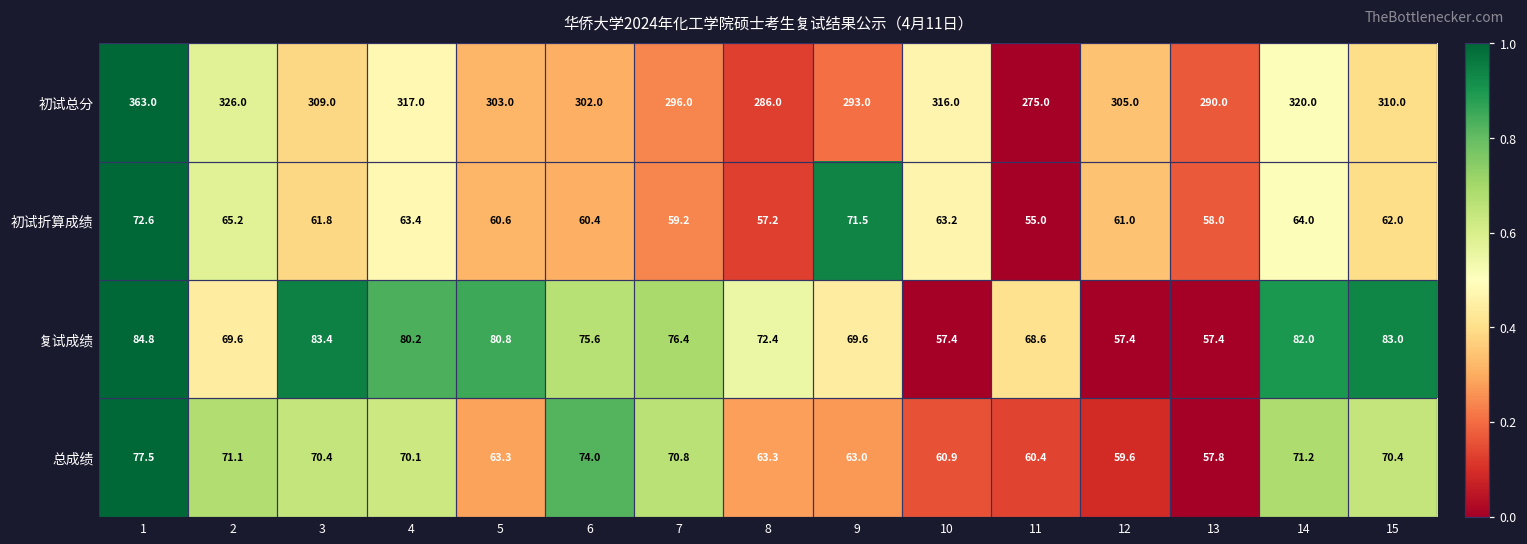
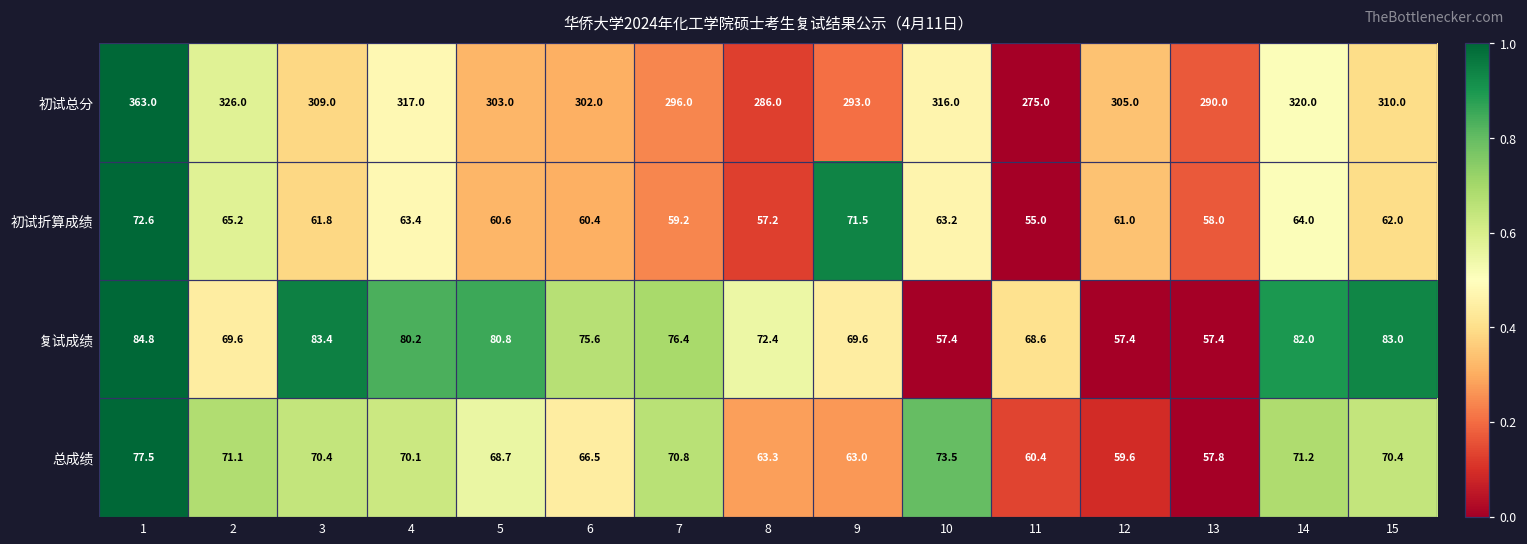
  {
    "初试总分": {
      "1": 363.0,
      "2": 326.0,
      "3": 309.0,
      "4": 317.0,
      "5": 303.0,
      "6": 302.0,
      "7": 296.0,
      "8": 286.0,
      "9": 293.0,
      "10": 316.0,
      "11": 275.0,
      "12": 305.0,
      "13": 290.0,
      "14": 320.0,
      "15": 310.0
    },
    "初试折算成绩": {
      "1": 72.6,
      "2": 65.2,
      "3": 61.8,
      "4": 63.4,
      "5": 60.6,
      "6": 60.4,
      "7": 59.2,
      "8": 57.2,
      "9": 71.5,
      "10": 63.2,
      "11": 55.0,
      "12": 61.0,
      "13": 58.0,
      "14": 64.0,
      "15": 62.0
    },
    "复试成绩": {
      "1": 84.8,
      "2": 69.6,
      "3": 83.4,
      "4": 80.2,
      "5": 80.8,
      "6": 75.6,
      "7": 76.4,
      "8": 72.4,
      "9": 69.6,
      "10": 57.4,
      "11": 68.6,
      "12": 57.4,
      "13": 57.4,
      "14": 82.0,
      "15": 83.0
    },
    "总成绩": {
      "1": 77.5,
      "2": 71.1,
      "3": 70.4,
      "4": 70.1,
-     "5": 63.3,
-     "6": 74.0,
+     "5": 68.7,
+     "6": 66.5,
      "7": 70.8,
      "8": 63.3,
      "9": 63.0,
-     "10": 60.9,
+     "10": 73.5,
      "11": 60.4,
      "12": 59.6,
      "13": 57.8,
      "14": 71.2,
      "15": 70.4
    }
  }
